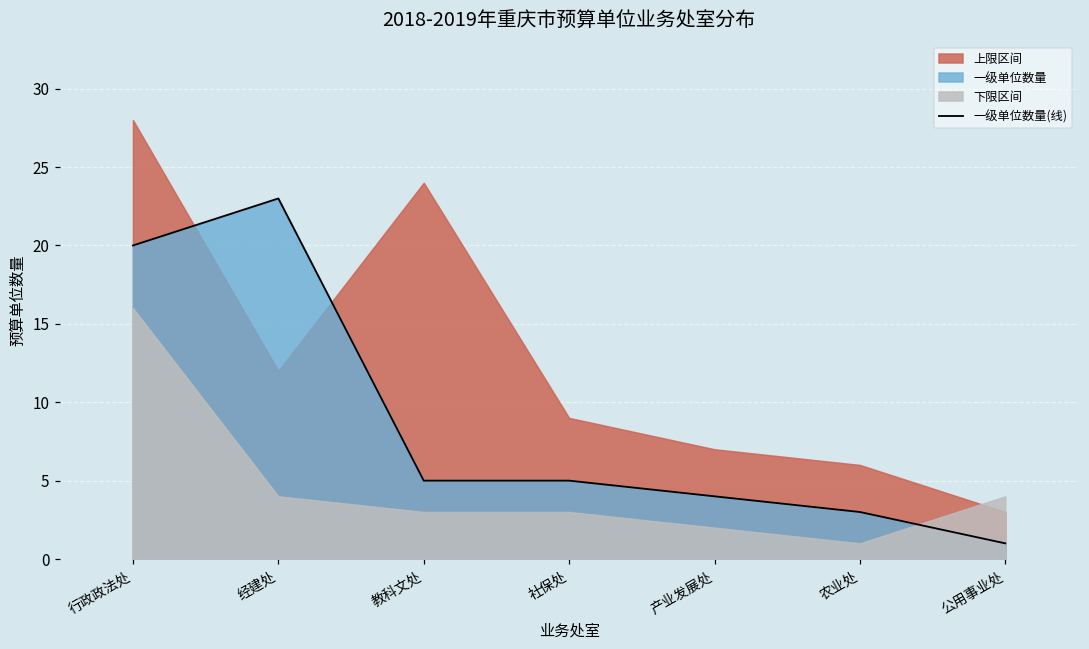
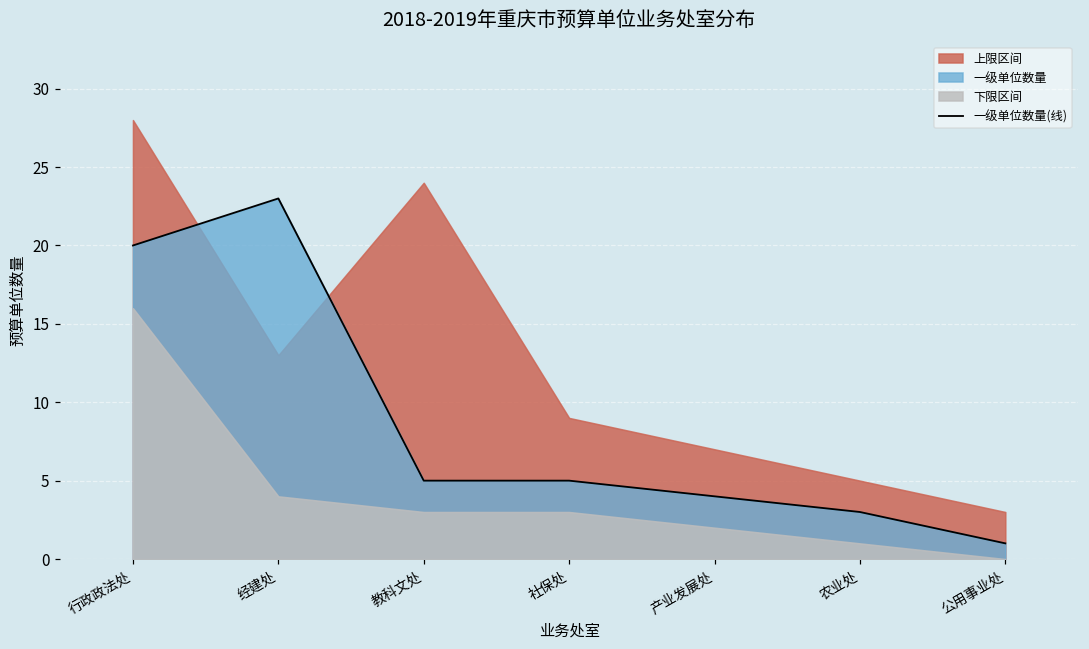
  {
    "上限区间": {
      "行政政法处": 28,
-     "经建处": 12,
+     "经建处": 13,
      "教科文处": 24,
      "社保处": 9,
      "产业发展处": 7,
-     "农业处": 6,
+     "农业处": 5,
      "公用事业处": 3
    },
    "一级单位数量": {
      "行政政法处": 20,
      "经建处": 23,
      "教科文处": 5,
      "社保处": 5,
      "产业发展处": 4,
      "农业处": 3,
      "公用事业处": 1
    },
    "下限区间": {
      "行政政法处": 16,
      "经建处": 4,
      "教科文处": 3,
      "社保处": 3,
      "产业发展处": 2,
      "农业处": 1,
-     "公用事业处": 4
+     "公用事业处": 0
    }
  }
